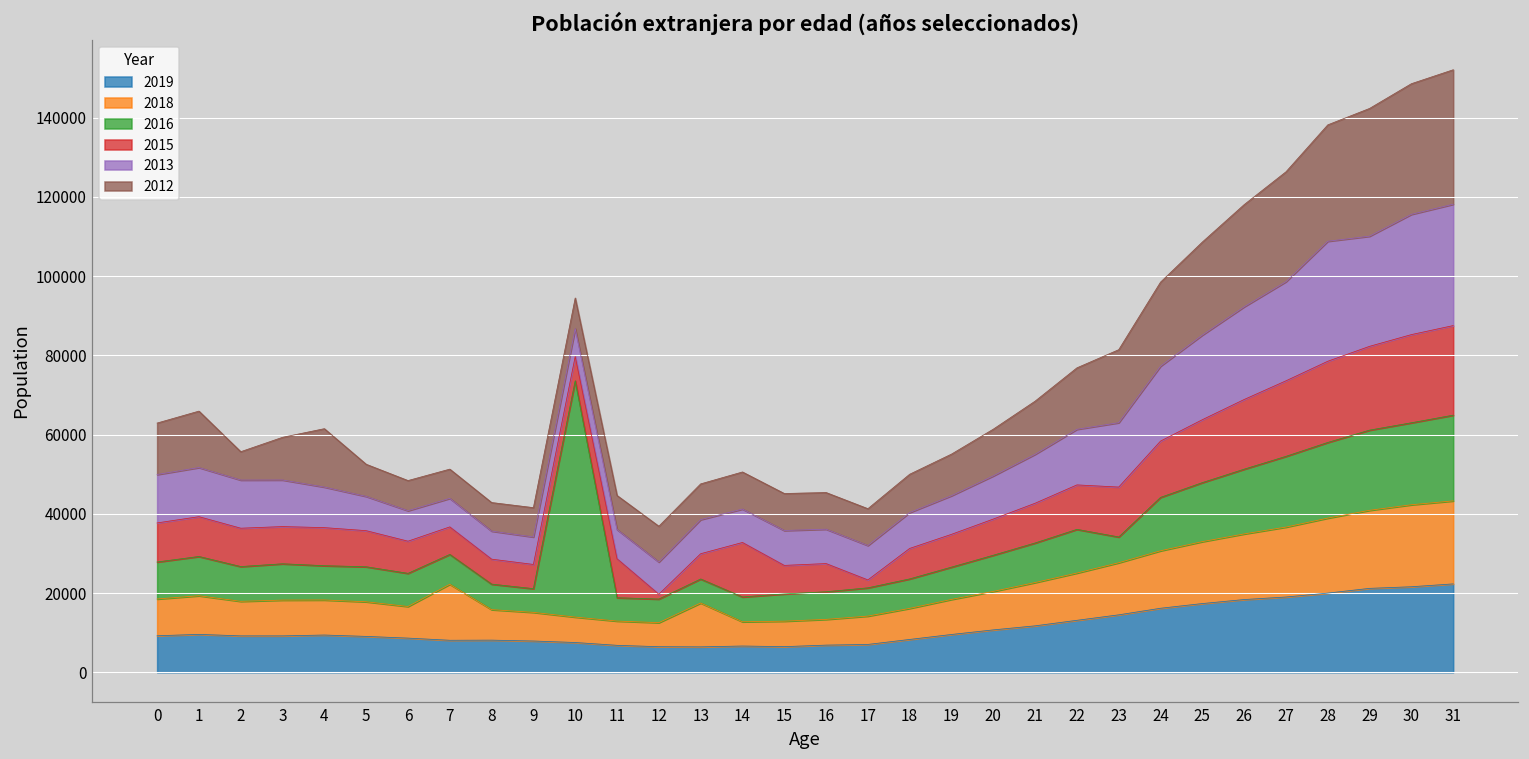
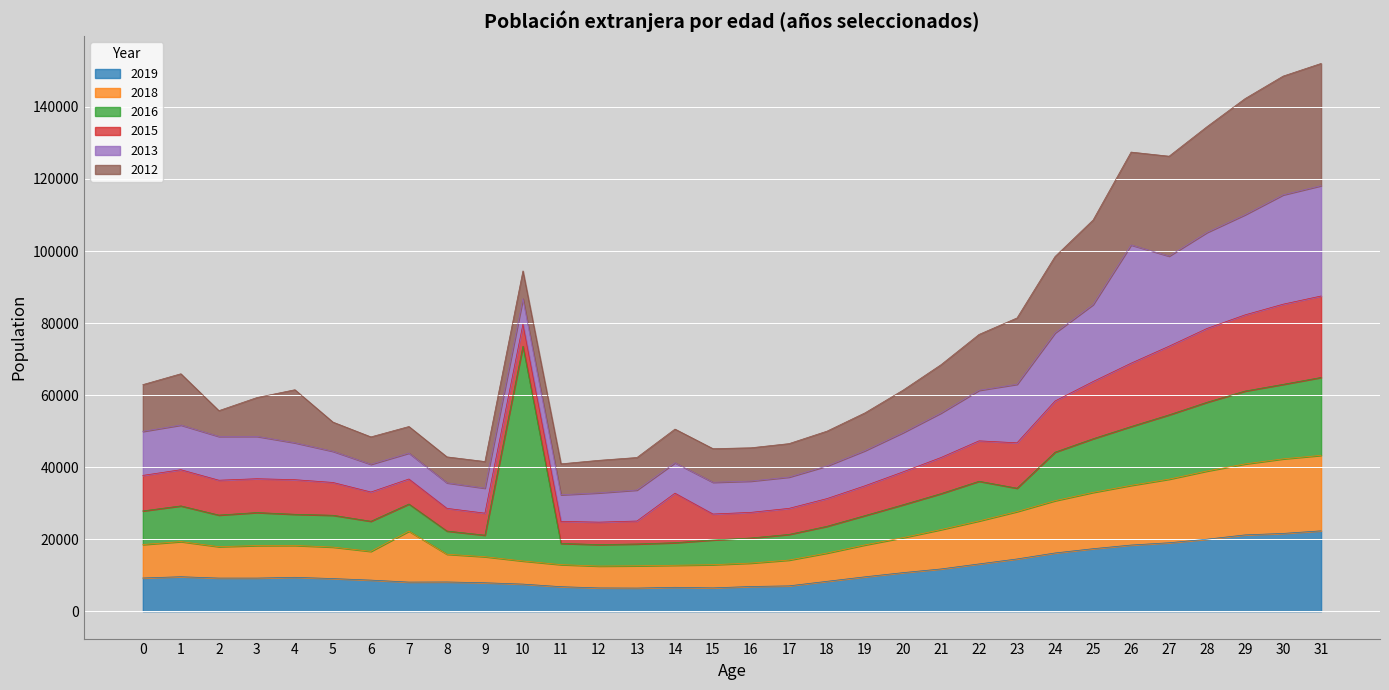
  {
    "2019": {
      "0": 9000,
      "1": 10000,
      "2": 9000,
      "3": 9000,
      "4": 9000,
      "5": 9000,
      "6": 9000,
      "7": 8000,
      "8": 8000,
      "9": 8000,
      "10": 8000,
      "11": 7000,
      "12": 6000,
      "13": 6000,
      "14": 7000,
      "15": 6000,
      "16": 7000,
      "17": 7000,
      "18": 8000,
      "19": 10000,
      "20": 11000,
      "21": 12000,
      "22": 13000,
      "23": 15000,
      "24": 16000,
      "25": 17000,
      "26": 18000,
      "27": 19000,
      "28": 20000,
      "29": 21000,
      "30": 22000,
      "31": 22000
    },
    "2018": {
      "0": 9000,
      "1": 10000,
      "2": 9000,
      "3": 9000,
      "4": 9000,
      "5": 9000,
      "6": 8000,
      "7": 14000,
      "8": 8000,
      "9": 7000,
      "10": 6000,
      "11": 6000,
      "12": 6000,
-     "13": 11000,
+     "13": 6000,
      "14": 6000,
      "15": 6000,
      "16": 7000,
      "17": 7000,
      "18": 8000,
      "19": 9000,
      "20": 10000,
      "21": 11000,
      "22": 12000,
      "23": 13000,
      "24": 15000,
      "25": 16000,
      "26": 17000,
      "27": 18000,
      "28": 19000,
      "29": 20000,
      "30": 21000,
      "31": 21000
    },
    "2016": {
      "0": 9000,
      "1": 10000,
      "2": 9000,
      "3": 9000,
      "4": 9000,
      "5": 9000,
      "6": 8000,
      "7": 8000,
      "8": 6000,
      "9": 6000,
      "10": 60000,
      "11": 6000,
      "12": 6000,
      "13": 6000,
      "14": 6000,
      "15": 7000,
      "16": 7000,
      "17": 7000,
      "18": 7000,
      "19": 8000,
      "20": 9000,
      "21": 10000,
      "22": 11000,
      "23": 6000,
      "24": 13000,
      "25": 15000,
      "26": 16000,
      "27": 18000,
      "28": 19000,
      "29": 20000,
      "30": 21000,
      "31": 22000
    },
    "2015": {
      "0": 10000,
      "1": 10000,
      "2": 10000,
      "3": 9000,
      "4": 10000,
      "5": 9000,
      "6": 8000,
      "7": 7000,
      "8": 6000,
      "9": 6000,
      "10": 6000,
-     "11": 10000,
-     "12": 1000,
+     "11": 6000,
+     "12": 6000,
      "13": 6000,
      "14": 14000,
      "15": 7000,
      "16": 7000,
-     "17": 2000,
+     "17": 7000,
      "18": 8000,
      "19": 8000,
      "20": 9000,
      "21": 10000,
      "22": 11000,
      "23": 13000,
      "24": 14000,
      "25": 16000,
      "26": 18000,
      "27": 19000,
      "28": 20000,
      "29": 21000,
      "30": 22000,
      "31": 23000
    },
    "2013": {
      "0": 12000,
      "1": 12000,
      "2": 12000,
      "3": 12000,
      "4": 10000,
      "5": 9000,
      "6": 8000,
      "7": 7000,
      "8": 7000,
      "9": 7000,
      "10": 7000,
      "11": 7000,
      "12": 8000,
      "13": 9000,
      "14": 8000,
      "15": 9000,
      "16": 9000,
      "17": 9000,
      "18": 9000,
      "19": 10000,
      "20": 11000,
      "21": 12000,
      "22": 14000,
      "23": 16000,
      "24": 19000,
      "25": 21000,
-     "26": 23000,
+     "26": 33000,
      "27": 25000,
-     "28": 30000,
+     "28": 27000,
      "29": 28000,
      "30": 30000,
      "31": 31000
    },
    "2012": {
      "0": 13000,
      "1": 14000,
      "2": 7000,
      "3": 11000,
      "4": 15000,
      "5": 8000,
      "6": 8000,
      "7": 7000,
      "8": 7000,
      "9": 7000,
      "10": 8000,
      "11": 9000,
      "12": 9000,
      "13": 9000,
      "14": 9000,
      "15": 9000,
      "16": 9000,
      "17": 9000,
      "18": 10000,
      "19": 10000,
      "20": 12000,
      "21": 13000,
      "22": 16000,
      "23": 18000,
      "24": 21000,
      "25": 23000,
      "26": 26000,
      "27": 28000,
      "28": 29000,
      "29": 32000,
      "30": 33000,
      "31": 34000
    }
  }
